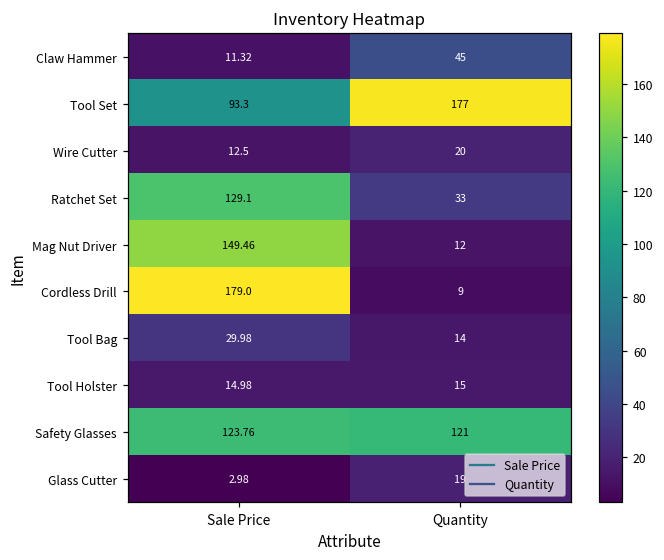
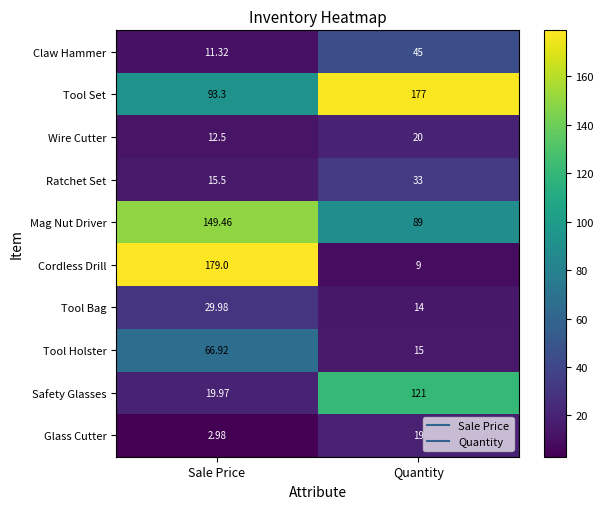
  {
    "Claw Hammer": {
      "Sale Price": 11.32,
      "Quantity": 45
    },
    "Tool Set": {
      "Sale Price": 93.3,
      "Quantity": 177
    },
    "Wire Cutter": {
      "Sale Price": 12.5,
      "Quantity": 20
    },
    "Ratchet Set": {
-     "Sale Price": 129.1,
+     "Sale Price": 15.5,
      "Quantity": 33
    },
    "Mag Nut Driver": {
      "Sale Price": 149.46,
-     "Quantity": 12
+     "Quantity": 89
    },
    "Cordless Drill": {
      "Sale Price": 179.0,
      "Quantity": 9
    },
    "Tool Bag": {
      "Sale Price": 29.98,
      "Quantity": 14
    },
    "Tool Holster": {
-     "Sale Price": 14.98,
+     "Sale Price": 66.92,
      "Quantity": 15
    },
    "Safety Glasses": {
-     "Sale Price": 123.76,
+     "Sale Price": 19.97,
      "Quantity": 121
    },
    "Glass Cutter": {
      "Sale Price": 2.98
    }
  }
